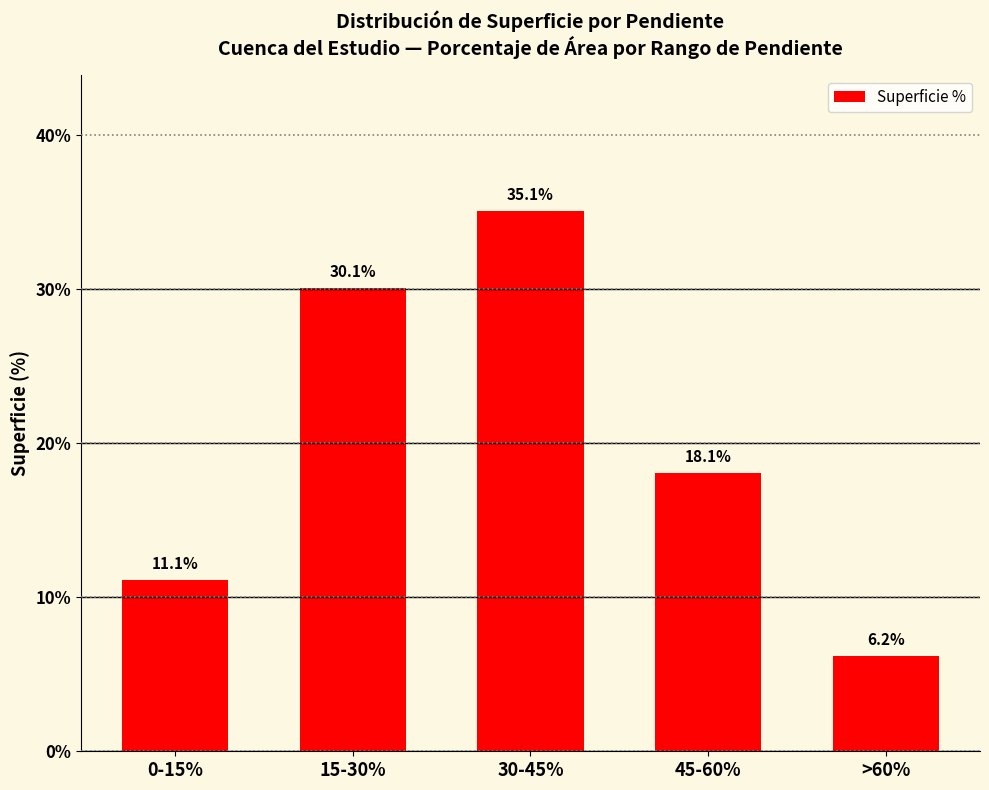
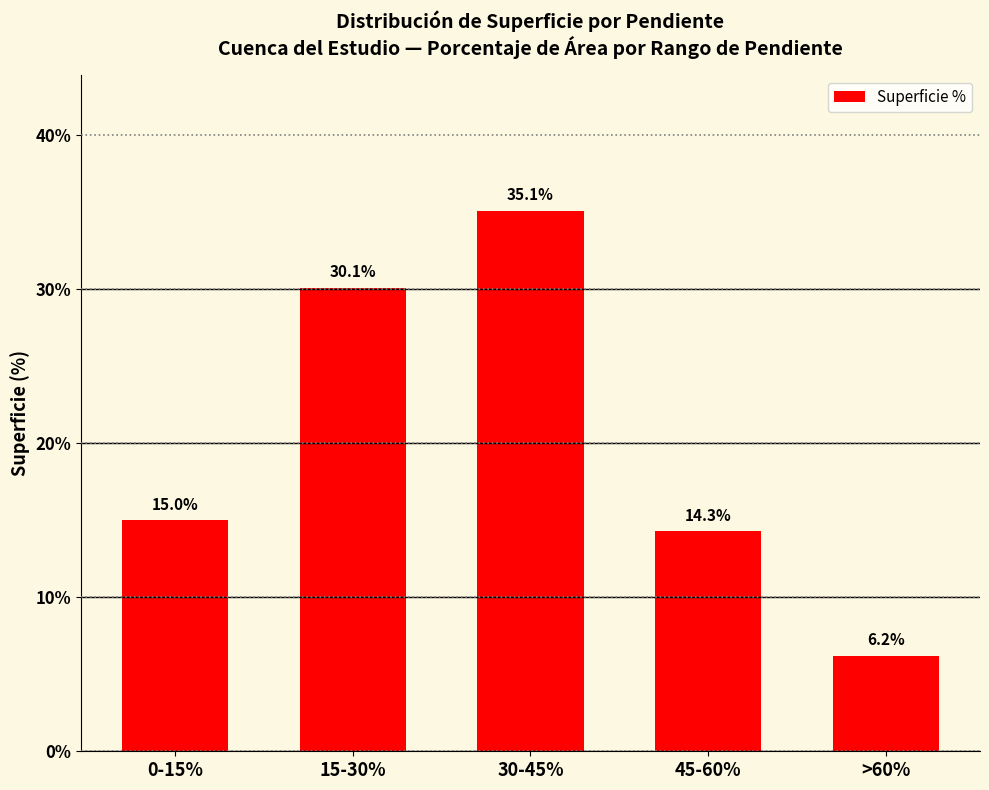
  {
-   "0-15%": "11.1%",
+   "0-15%": "15.0%",
    "15-30%": "30.1%",
    "30-45%": "35.1%",
-   "45-60%": "18.1%",
+   "45-60%": "14.3%",
    ">60%": "6.2%"
  }
